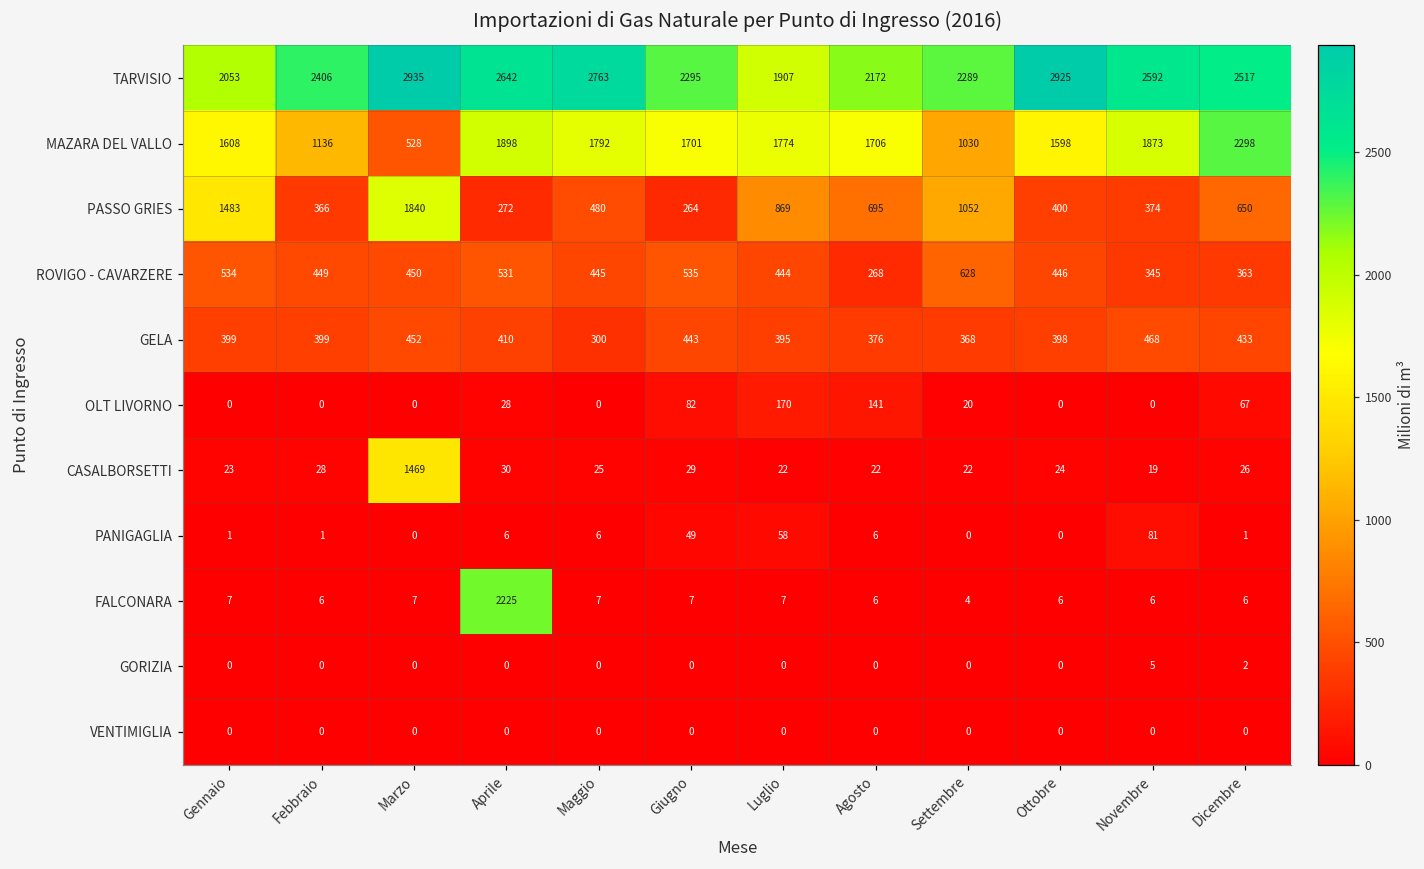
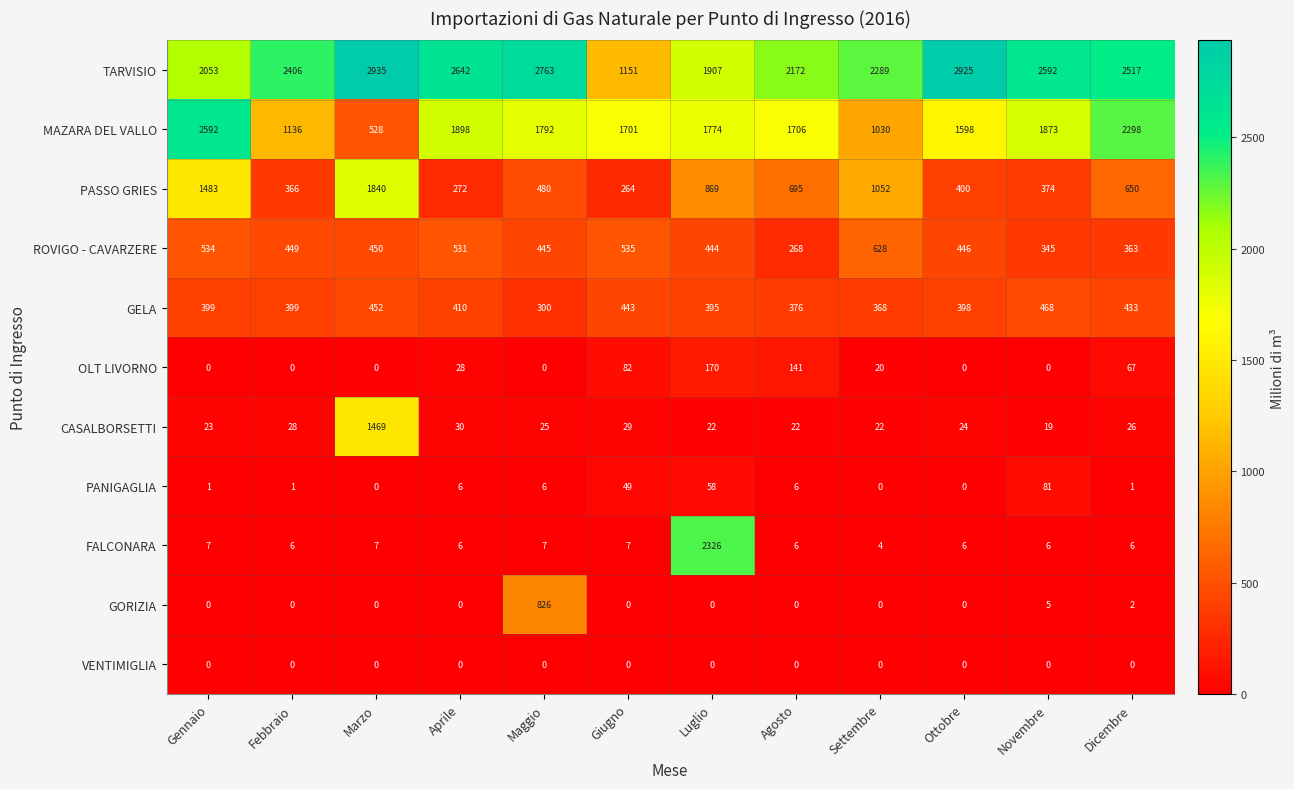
  {
    "TARVISIO": {
      "Gennaio": 2053,
      "Febbraio": 2406,
      "Marzo": 2935,
      "Aprile": 2642,
      "Maggio": 2763,
-     "Giugno": 2295,
+     "Giugno": 1151,
      "Luglio": 1907,
      "Agosto": 2172,
      "Settembre": 2289,
      "Ottobre": 2925,
      "Novembre": 2592,
      "Dicembre": 2517
    },
    "MAZARA DEL VALLO": {
-     "Gennaio": 1608,
+     "Gennaio": 2592,
      "Febbraio": 1136,
      "Marzo": 528,
      "Aprile": 1898,
      "Maggio": 1792,
      "Giugno": 1701,
      "Luglio": 1774,
      "Agosto": 1706,
      "Settembre": 1030,
      "Ottobre": 1598,
      "Novembre": 1873,
      "Dicembre": 2298
    },
    "PASSO GRIES": {
      "Gennaio": 1483,
      "Febbraio": 366,
      "Marzo": 1840,
      "Aprile": 272,
      "Maggio": 480,
      "Giugno": 264,
      "Luglio": 869,
      "Agosto": 695,
      "Settembre": 1052,
      "Ottobre": 400,
      "Novembre": 374,
      "Dicembre": 650
    },
    "ROVIGO - CAVARZERE": {
      "Gennaio": 534,
      "Febbraio": 449,
      "Marzo": 450,
      "Aprile": 531,
      "Maggio": 445,
      "Giugno": 535,
      "Luglio": 444,
      "Agosto": 268,
      "Settembre": 628,
      "Ottobre": 446,
      "Novembre": 345,
      "Dicembre": 363
    },
    "GELA": {
      "Gennaio": 399,
      "Febbraio": 399,
      "Marzo": 452,
      "Aprile": 410,
      "Maggio": 300,
      "Giugno": 443,
      "Luglio": 395,
      "Agosto": 376,
      "Settembre": 368,
      "Ottobre": 398,
      "Novembre": 468,
      "Dicembre": 433
    },
    "OLT LIVORNO": {
      "Gennaio": 0,
      "Febbraio": 0,
      "Marzo": 0,
      "Aprile": 28,
      "Maggio": 0,
      "Giugno": 82,
      "Luglio": 170,
      "Agosto": 141,
      "Settembre": 20,
      "Ottobre": 0,
      "Novembre": 0,
      "Dicembre": 67
    },
    "CASALBORSETTI": {
      "Gennaio": 23,
      "Febbraio": 28,
      "Marzo": 1469,
      "Aprile": 30,
      "Maggio": 25,
      "Giugno": 29,
      "Luglio": 22,
      "Agosto": 22,
      "Settembre": 22,
      "Ottobre": 24,
      "Novembre": 19,
      "Dicembre": 26
    },
    "PANIGAGLIA": {
      "Gennaio": 1,
      "Febbraio": 1,
      "Marzo": 0,
      "Aprile": 6,
      "Maggio": 6,
      "Giugno": 49,
      "Luglio": 58,
      "Agosto": 6,
      "Settembre": 0,
      "Ottobre": 0,
      "Novembre": 81,
      "Dicembre": 1
    },
    "FALCONARA": {
      "Gennaio": 7,
      "Febbraio": 6,
      "Marzo": 7,
-     "Aprile": 2225,
+     "Aprile": 6,
      "Maggio": 7,
      "Giugno": 7,
-     "Luglio": 7,
+     "Luglio": 2326,
      "Agosto": 6,
      "Settembre": 4,
      "Ottobre": 6,
      "Novembre": 6,
      "Dicembre": 6
    },
    "GORIZIA": {
      "Gennaio": 0,
      "Febbraio": 0,
      "Marzo": 0,
      "Aprile": 0,
-     "Maggio": 0,
+     "Maggio": 826,
      "Giugno": 0,
      "Luglio": 0,
      "Agosto": 0,
      "Settembre": 0,
      "Ottobre": 0,
      "Novembre": 5,
      "Dicembre": 2
    },
    "VENTIMIGLIA": {
      "Gennaio": 0,
      "Febbraio": 0,
      "Marzo": 0,
      "Aprile": 0,
      "Maggio": 0,
      "Giugno": 0,
      "Luglio": 0,
      "Agosto": 0,
      "Settembre": 0,
      "Ottobre": 0,
      "Novembre": 0,
      "Dicembre": 0
    }
  }
